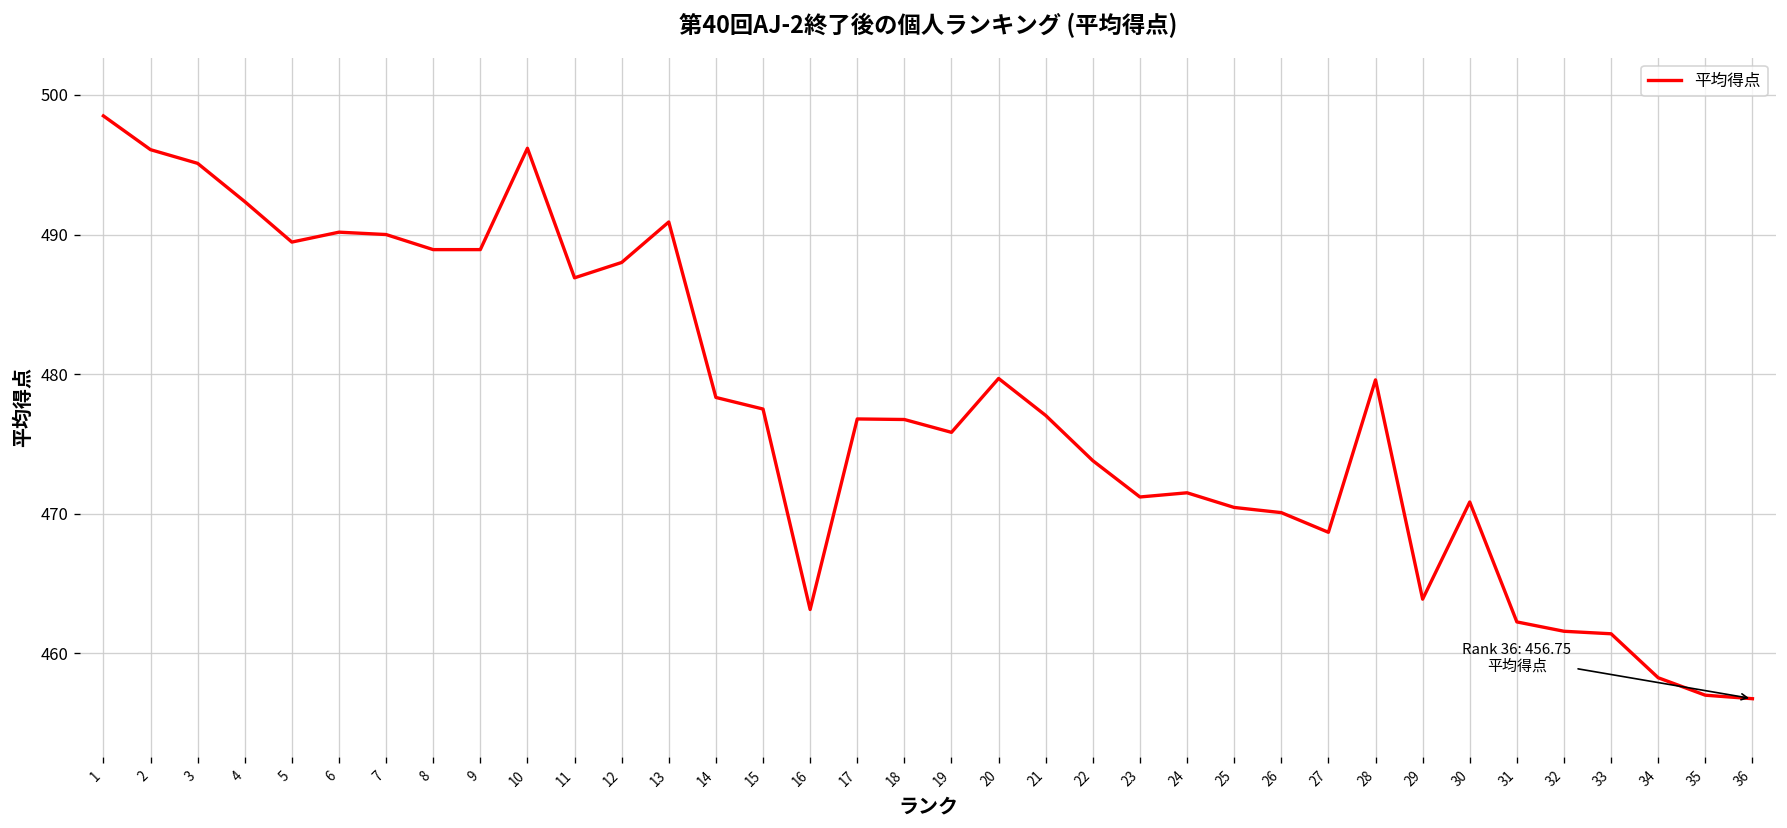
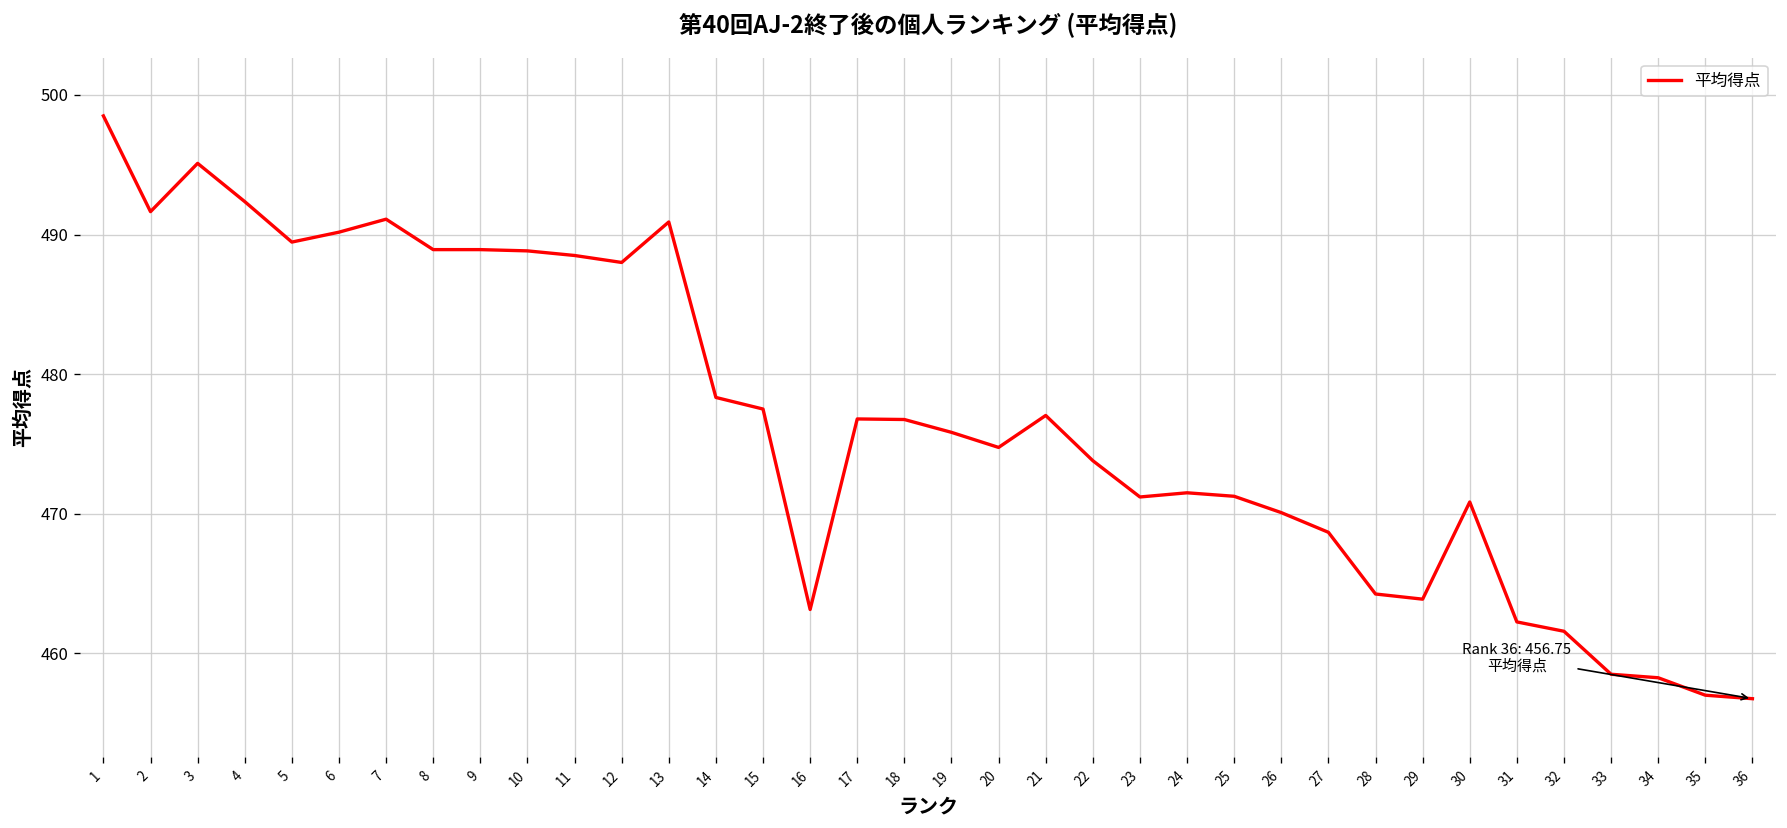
  {
    "1": 498.5,
-   "2": 496.1,
+   "2": 491.6,
    "3": 495.1,
    "4": 492.4,
    "5": 489.5,
    "6": 490.2,
-   "7": 490.0,
+   "7": 491.1,
    "8": 488.9,
    "9": 488.9,
-   "10": 496.2,
-   "11": 486.9,
+   "10": 488.8,
+   "11": 488.5,
    "12": 488.0,
    "13": 490.9,
    "14": 478.3,
    "15": 477.5,
    "16": 463.1,
    "17": 476.8,
    "18": 476.8,
    "19": 475.8,
-   "20": 479.7,
+   "20": 474.8,
    "21": 477.0,
    "22": 473.8,
    "23": 471.2,
    "24": 471.5,
-   "25": 470.5,
+   "25": 471.3,
    "26": 470.1,
    "27": 468.7,
-   "28": 479.6,
+   "28": 464.3,
    "29": 463.9,
    "30": 470.8,
    "31": 462.3,
    "32": 461.6,
-   "33": 461.4,
+   "33": 458.5,
    "36": 456.8
  }
